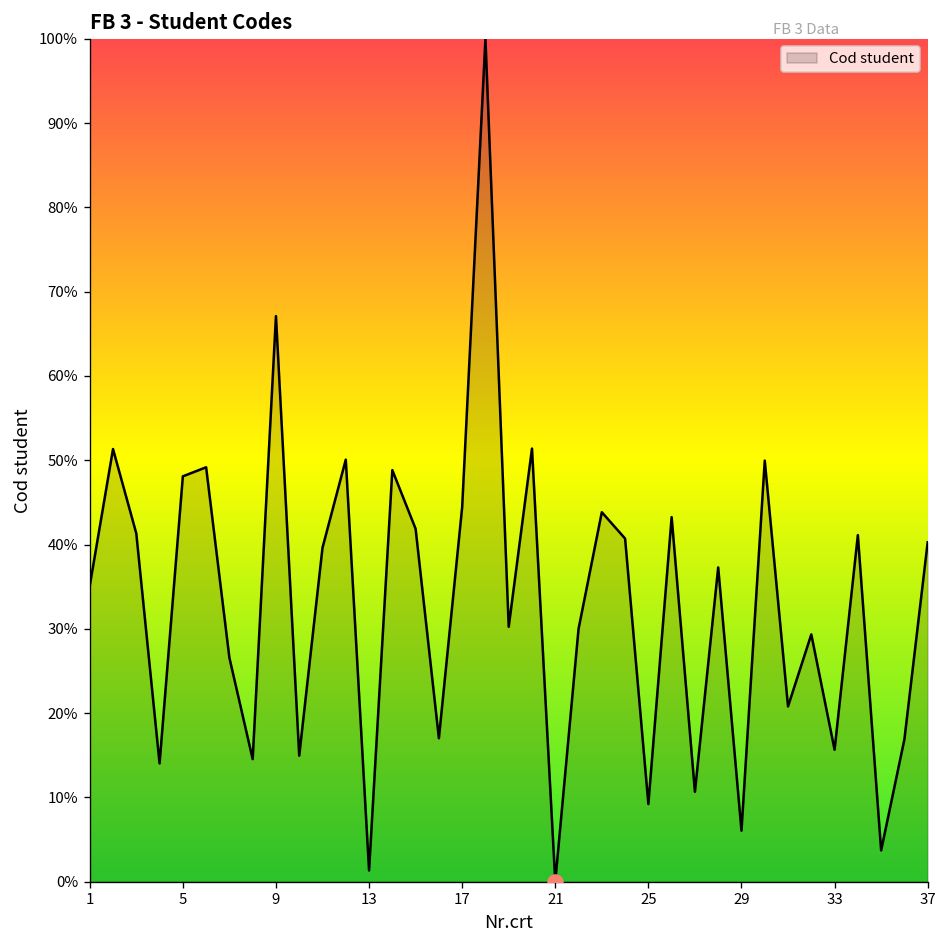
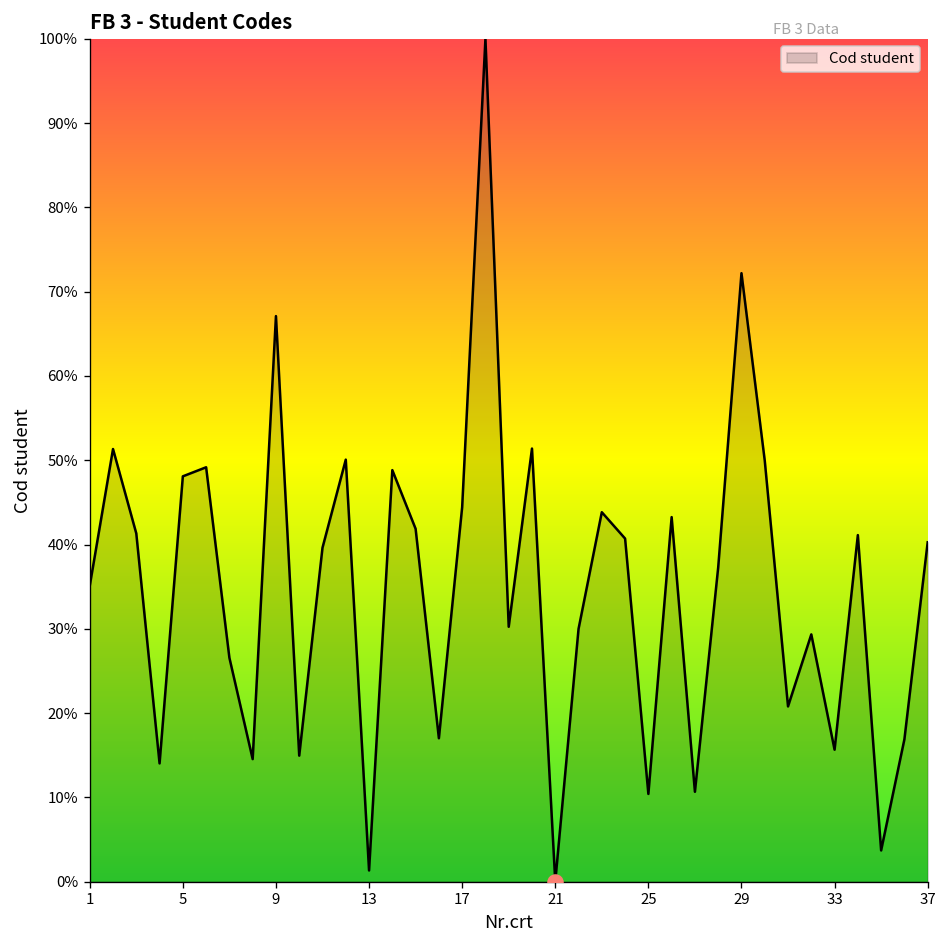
  {
    "Cod student": {
      "1": "35%",
      "5": "48%",
      "9": "67%",
      "13": "1%",
      "17": "44%",
-     "25": "9%",
-     "29": "6%",
+     "25": "10%",
+     "29": "72%",
      "33": "16%",
      "37": "40%"
    }
  }
